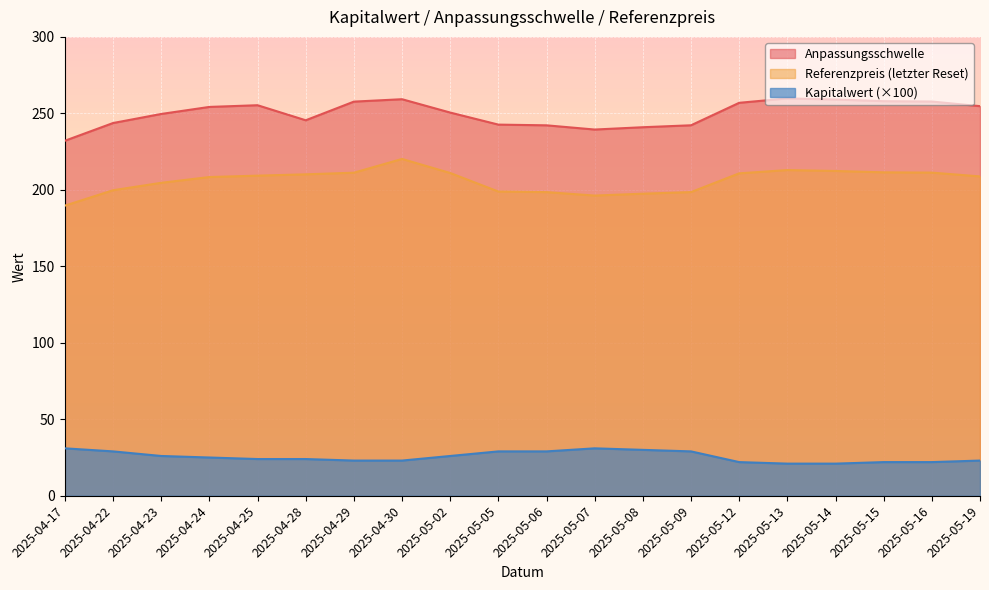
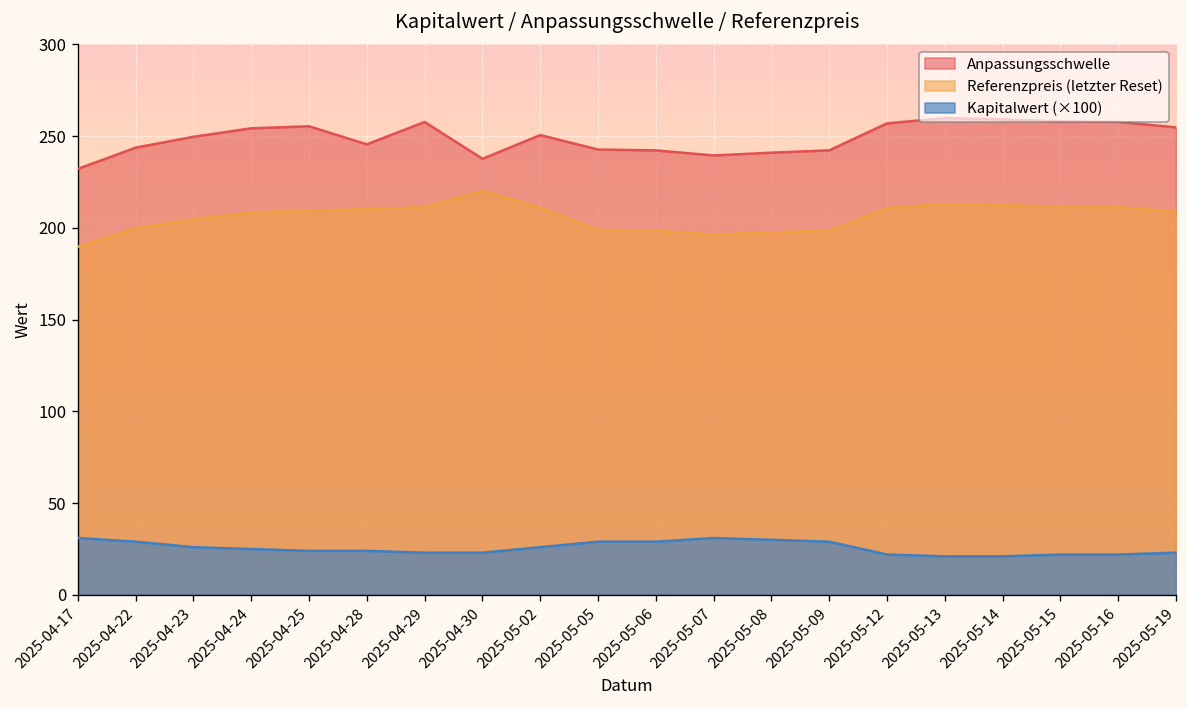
  {
    "Anpassungsschwelle": {
      "2025-04-17": 232,
      "2025-04-22": 244,
      "2025-04-23": 250,
      "2025-04-24": 254,
      "2025-04-25": 255,
      "2025-04-28": 245,
      "2025-04-29": 258,
-     "2025-04-30": 259,
+     "2025-04-30": 238,
      "2025-05-02": 251,
      "2025-05-05": 243,
      "2025-05-06": 242,
      "2025-05-07": 239,
      "2025-05-08": 241,
      "2025-05-09": 242,
      "2025-05-12": 257,
      "2025-05-19": 255
    },
    "Referenzpreis (letzter Reset)": {
      "2025-04-17": 190,
      "2025-04-22": 200,
      "2025-04-23": 205,
      "2025-04-24": 208,
      "2025-04-25": 209,
      "2025-04-28": 210,
      "2025-04-29": 211,
      "2025-04-30": 220,
      "2025-05-02": 211,
      "2025-05-05": 199,
      "2025-05-06": 199,
      "2025-05-07": 196,
      "2025-05-08": 197,
      "2025-05-09": 199,
      "2025-05-12": 211,
      "2025-05-13": 213,
      "2025-05-14": 212,
      "2025-05-15": 211,
      "2025-05-16": 211,
      "2025-05-19": 209
    },
    "Kapitalwert (×100)": {
      "2025-04-17": 31,
      "2025-04-22": 29,
      "2025-04-23": 26,
      "2025-04-24": 25,
      "2025-04-25": 24,
      "2025-04-28": 24,
      "2025-04-29": 23,
      "2025-04-30": 23,
      "2025-05-02": 26,
      "2025-05-05": 29,
      "2025-05-06": 29,
      "2025-05-07": 31,
      "2025-05-08": 30,
      "2025-05-09": 29,
      "2025-05-12": 22,
      "2025-05-13": 21,
      "2025-05-14": 21,
      "2025-05-15": 22,
      "2025-05-16": 22,
      "2025-05-19": 23
    }
  }
